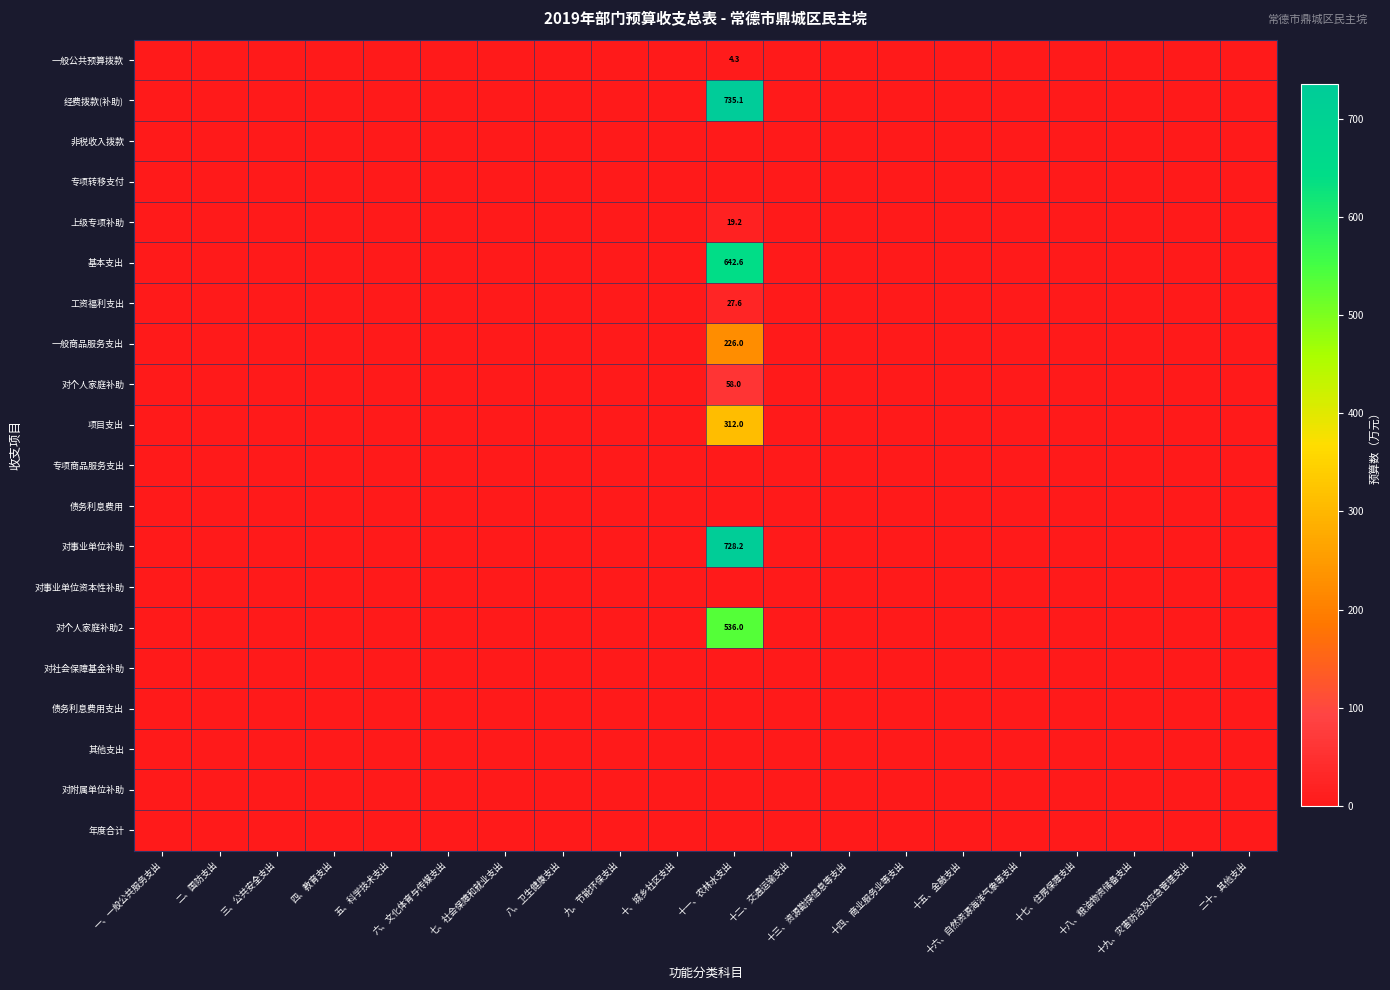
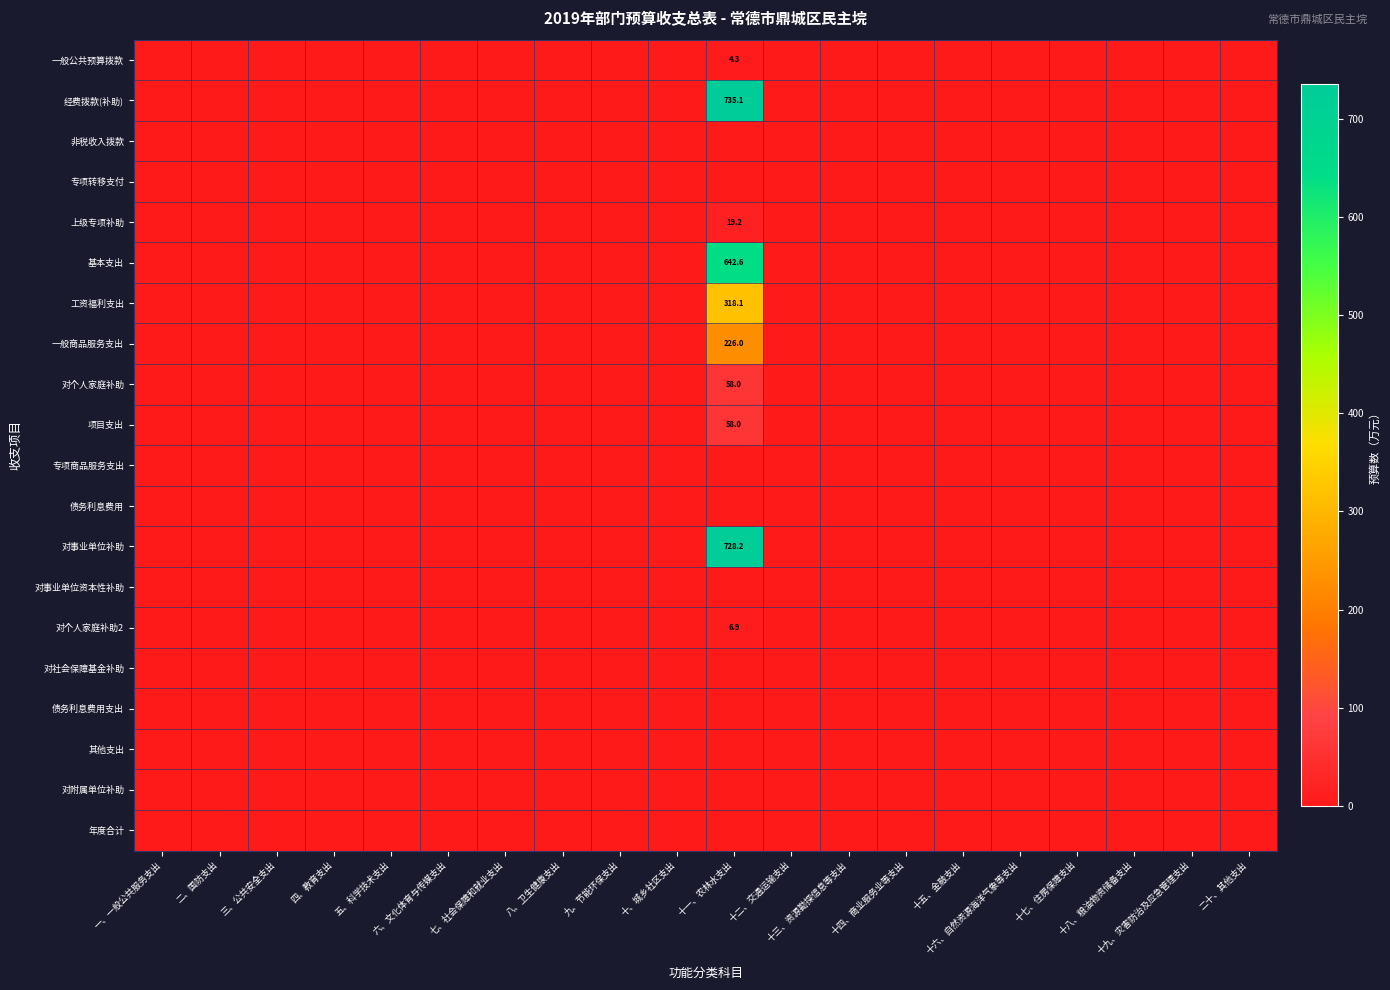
  {
    "一般公共预算拨款": {
      "十一、农林水支出": 4.3
    },
    "经费拨款(补助)": {
      "十一、农林水支出": 735.1
    },
    "上级专项补助": {
      "十一、农林水支出": 19.2
    },
    "基本支出": {
      "十一、农林水支出": 642.6
    },
    "工资福利支出": {
-     "十一、农林水支出": 27.6
+     "十一、农林水支出": 318.1
    },
    "一般商品服务支出": {
      "十一、农林水支出": 226.0
    },
    "对个人家庭补助": {
      "十一、农林水支出": 58.0
    },
    "项目支出": {
-     "十一、农林水支出": 312.0
+     "十一、农林水支出": 58.0
    },
    "对事业单位补助": {
      "十一、农林水支出": 728.2
    },
    "对个人家庭补助2": {
-     "十一、农林水支出": 536.0
+     "十一、农林水支出": 6.9
    }
  }
